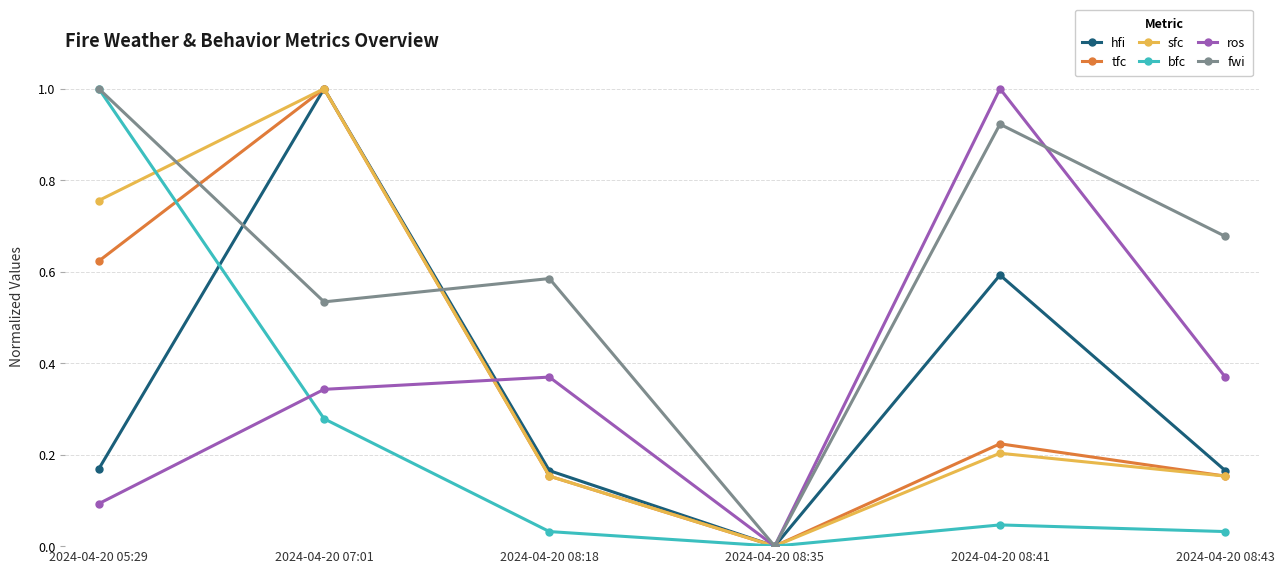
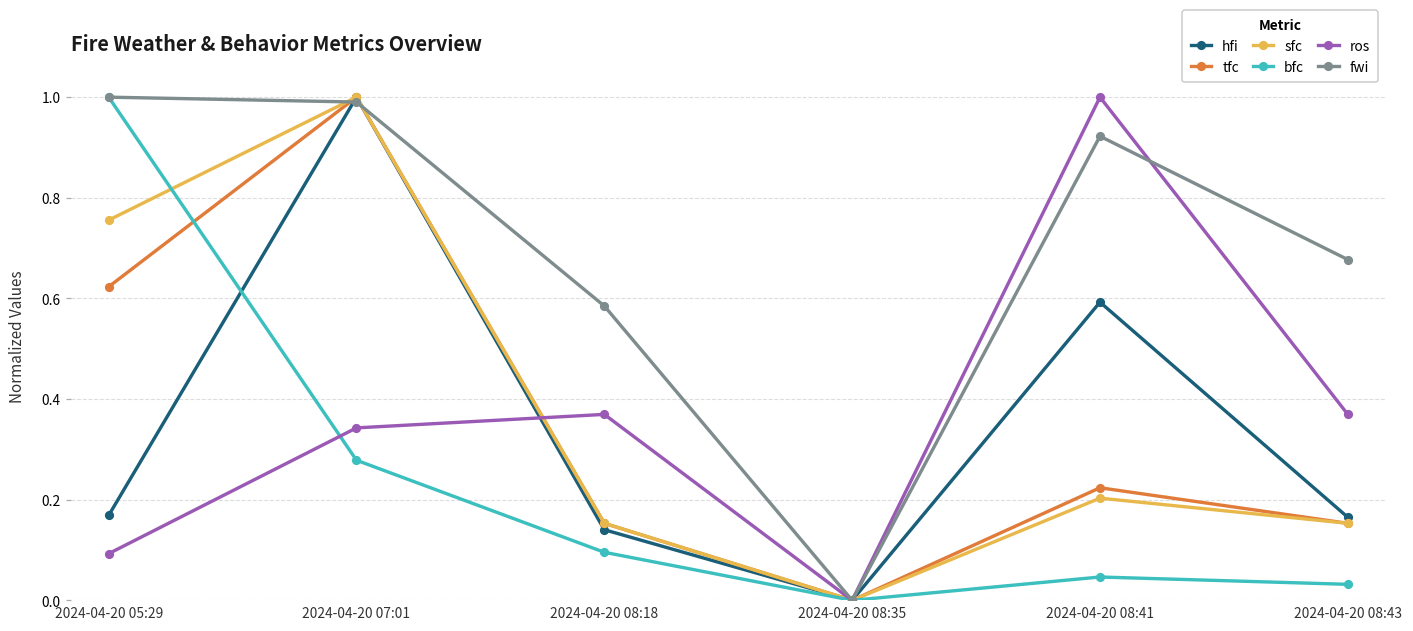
  {
    "hfi": {
      "2024-04-20 05:29": 0.17,
-     "2024-04-20 08:18": 0.17,
+     "2024-04-20 08:18": 0.14,
      "2024-04-20 08:41": 0.59,
      "2024-04-20 08:43": 0.17
    },
    "tfc": {
      "2024-04-20 05:29": 0.62,
      "2024-04-20 08:41": 0.22
    },
    "sfc": {
      "2024-04-20 05:29": 0.76,
      "2024-04-20 08:41": 0.20
    },
    "bfc": {
      "2024-04-20 07:01": 0.28,
-     "2024-04-20 08:18": 0.03,
+     "2024-04-20 08:18": 0.10,
      "2024-04-20 08:41": 0.05,
      "2024-04-20 08:43": 0.03
    },
    "ros": {
      "2024-04-20 05:29": 0.09,
      "2024-04-20 07:01": 0.34,
      "2024-04-20 08:18": 0.37,
      "2024-04-20 08:41": 1.00,
      "2024-04-20 08:43": 0.37
    },
    "fwi": {
-     "2024-04-20 07:01": 0.53,
+     "2024-04-20 07:01": 0.99,
      "2024-04-20 08:18": 0.58,
      "2024-04-20 08:41": 0.92,
      "2024-04-20 08:43": 0.68
    }
  }
